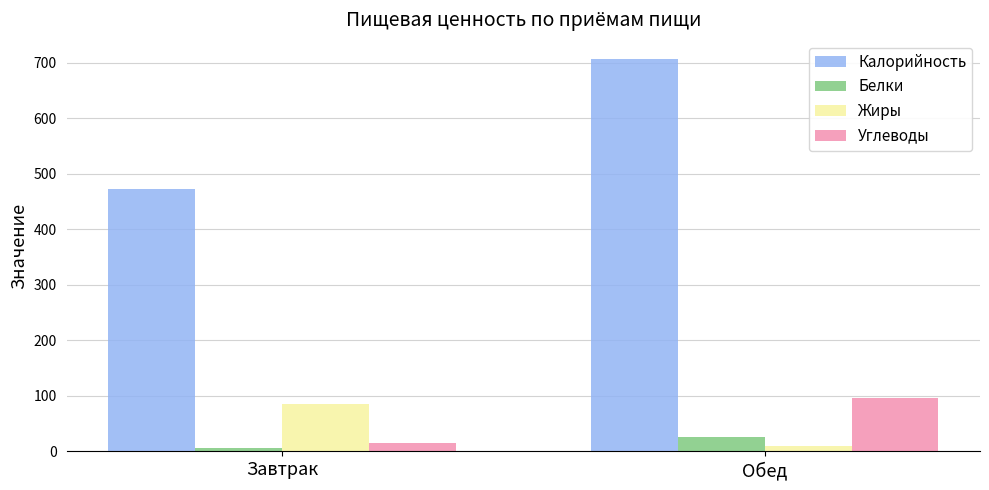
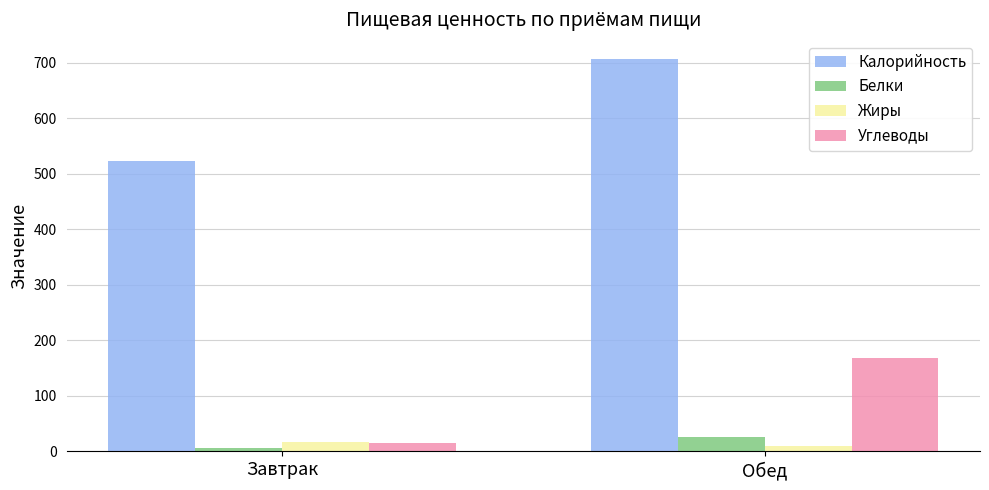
  {
    "Калорийность": {
-     "Завтрак": 470,
+     "Завтрак": 520,
      "Обед": 710
    },
    "Белки": {
      "Завтрак": 10,
      "Обед": 30
    },
    "Жиры": {
-     "Завтрак": 90,
+     "Завтрак": 20,
      "Обед": 10
    },
    "Углеводы": {
      "Завтрак": 20,
-     "Обед": 100
+     "Обед": 170
    }
  }
